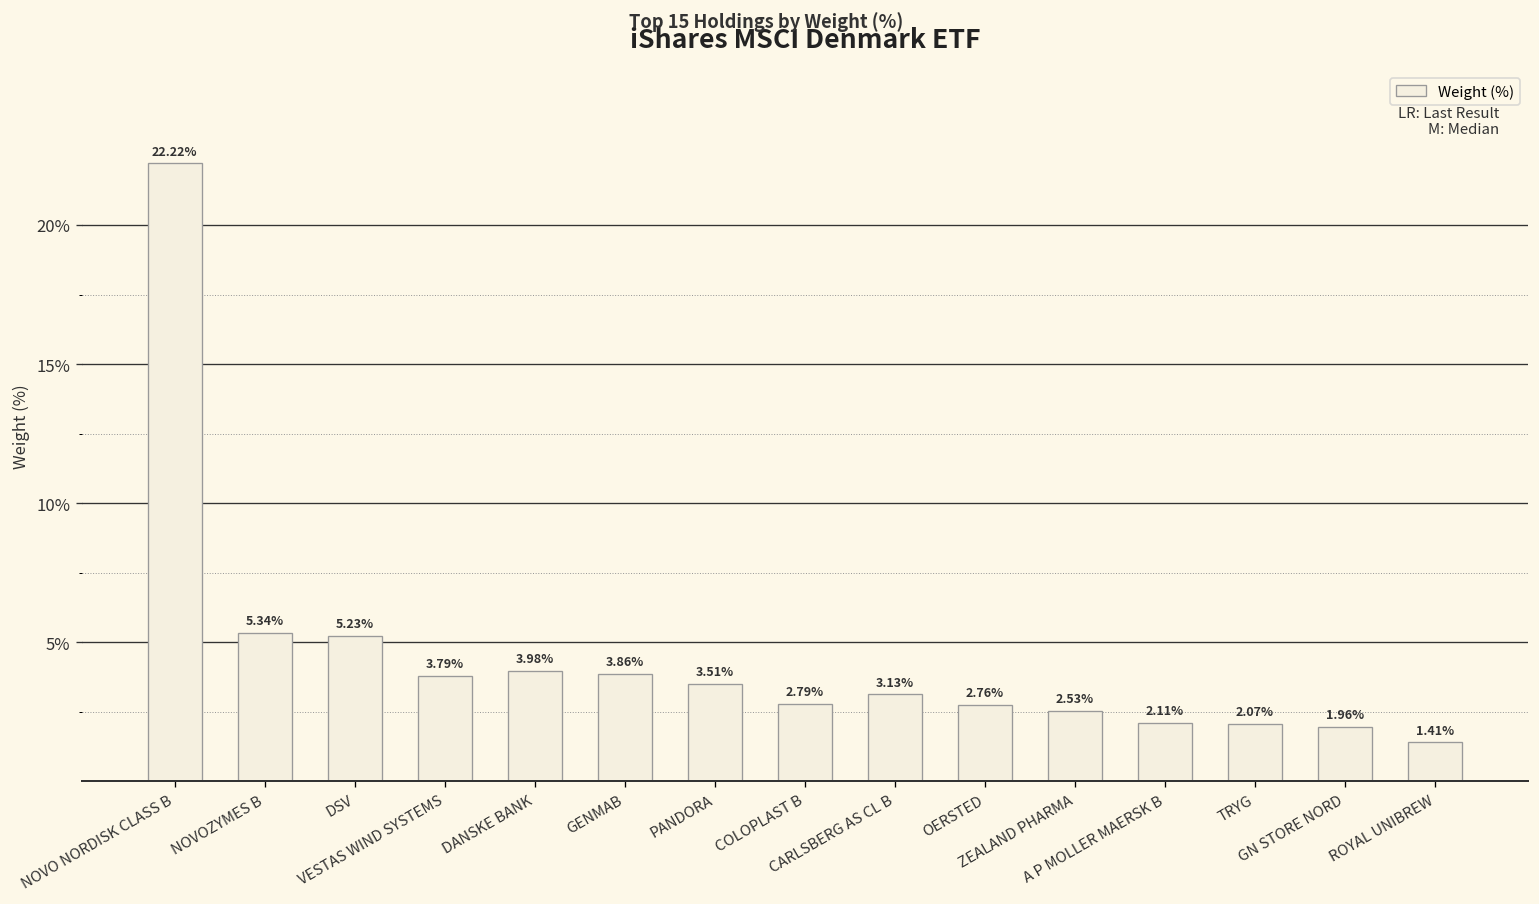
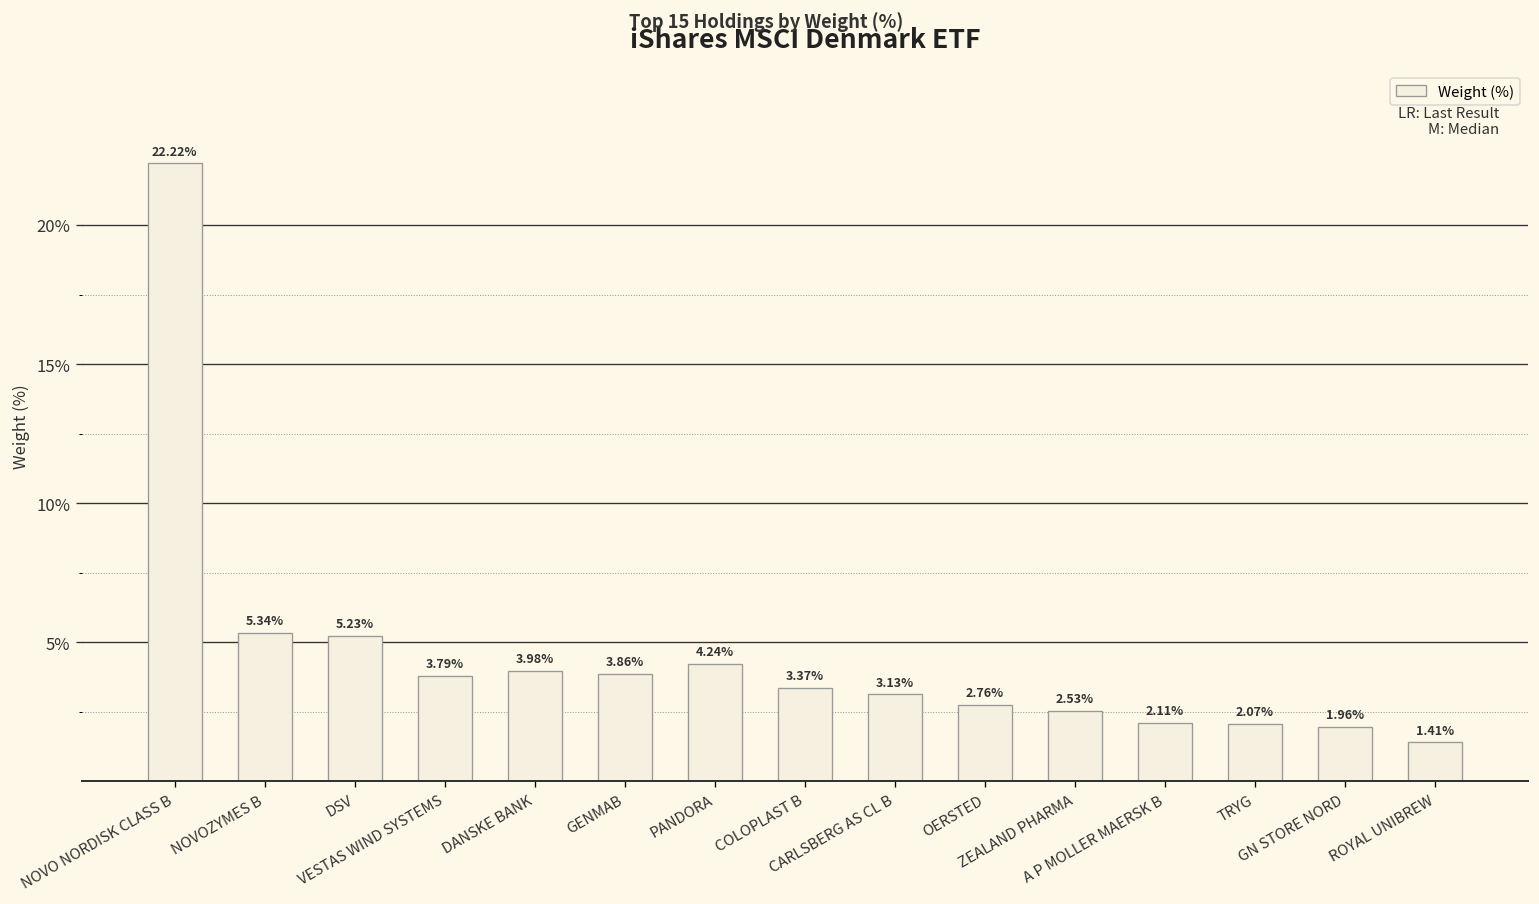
  {
    "NOVO NORDISK CLASS B": "22.22%",
    "NOVOZYMES B": "5.34%",
    "DSV": "5.23%",
    "VESTAS WIND SYSTEMS": "3.79%",
    "DANSKE BANK": "3.98%",
    "GENMAB": "3.86%",
-   "PANDORA": "3.51%",
-   "COLOPLAST B": "2.79%",
+   "PANDORA": "4.24%",
+   "COLOPLAST B": "3.37%",
    "CARLSBERG AS CL B": "3.13%",
    "OERSTED": "2.76%",
    "ZEALAND PHARMA": "2.53%",
    "A P MOLLER MAERSK B": "2.11%",
    "TRYG": "2.07%",
    "GN STORE NORD": "1.96%",
    "ROYAL UNIBREW": "1.41%"
  }
